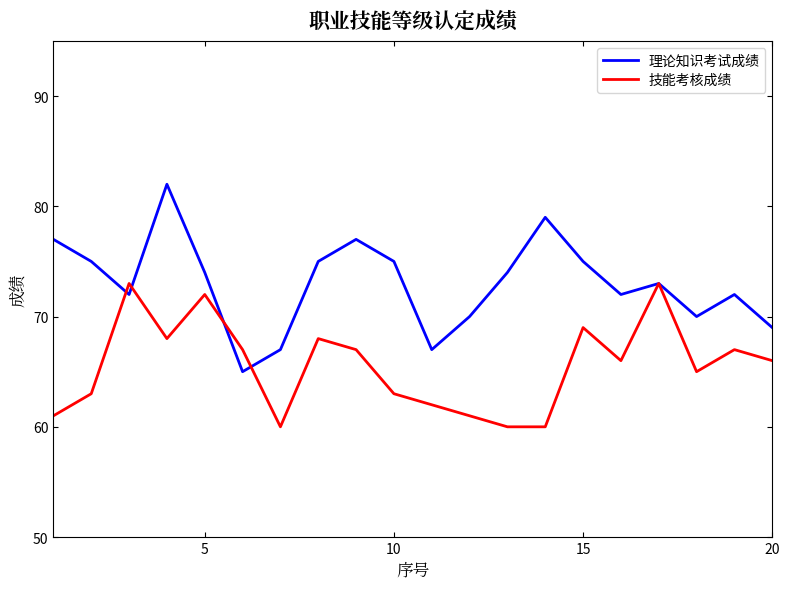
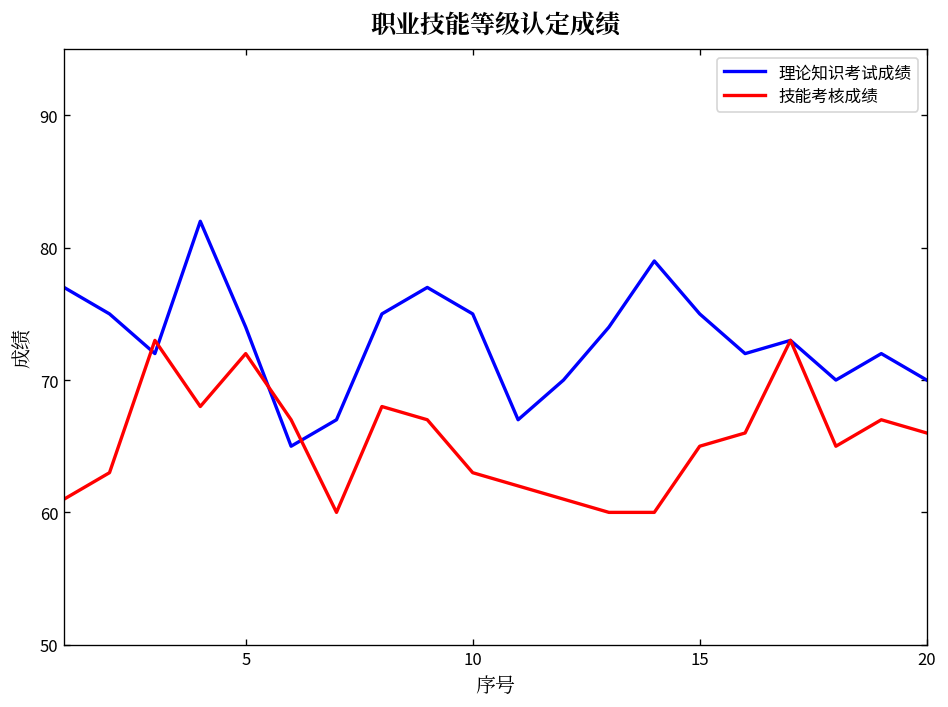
  {
    "理论知识考试成绩": {
      "5": 74,
      "10": 75,
      "15": 75,
-     "20": 69
+     "20": 70
    },
    "技能考核成绩": {
      "5": 72,
      "10": 63,
-     "15": 69,
+     "15": 65,
      "20": 66
    }
  }
